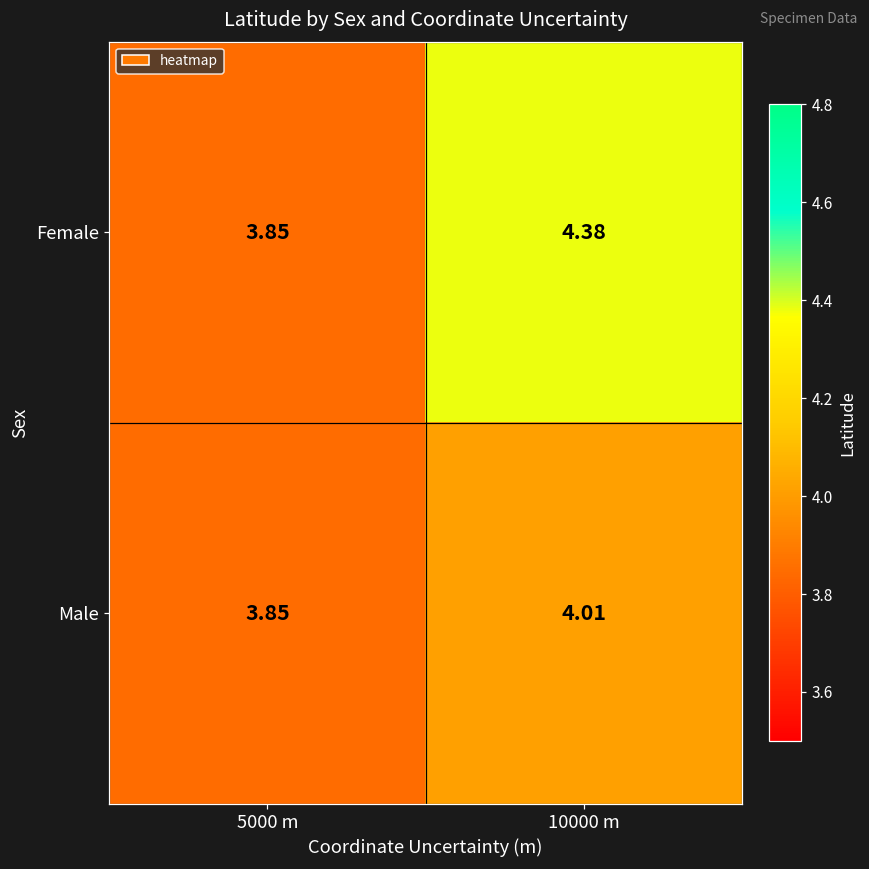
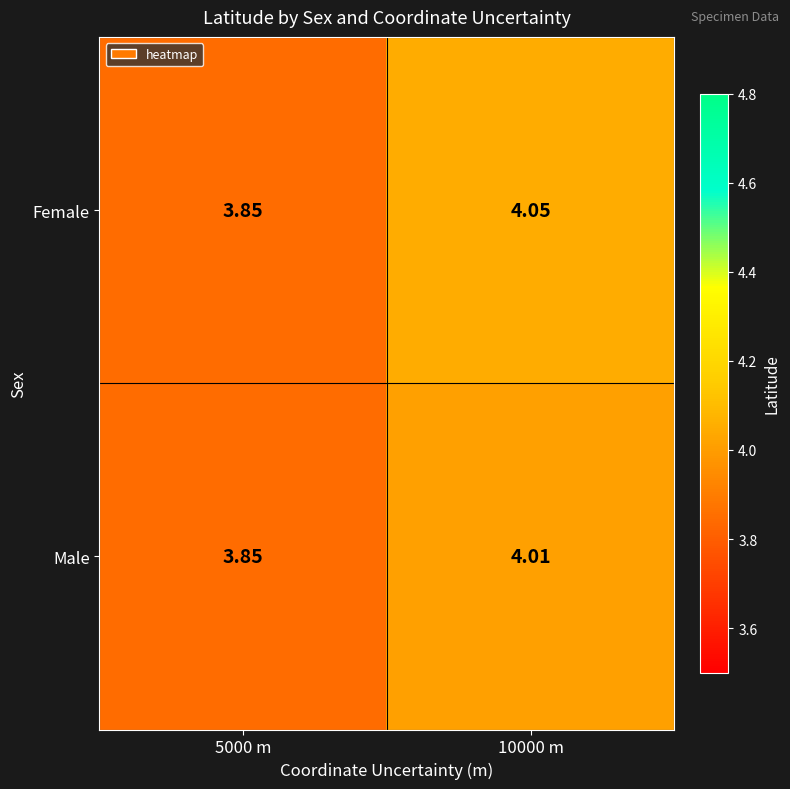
  {
    "Female": {
      "5000 m": 3.85,
-     "10000 m": 4.38
+     "10000 m": 4.05
    },
    "Male": {
      "5000 m": 3.85,
      "10000 m": 4.01
    }
  }
